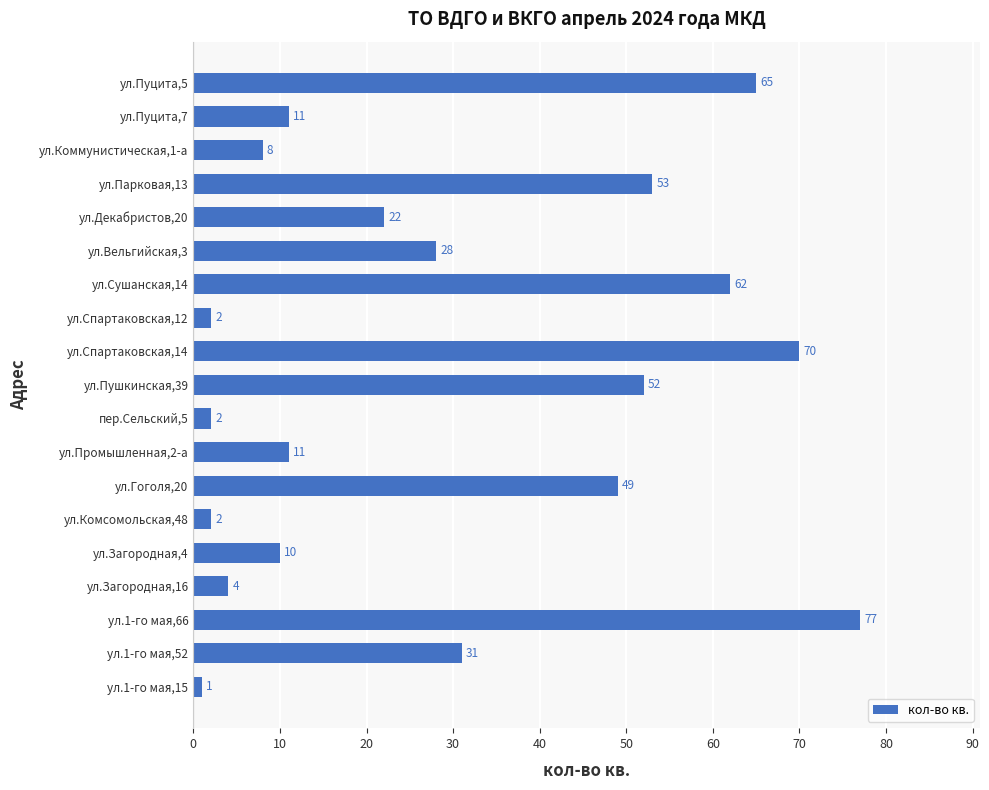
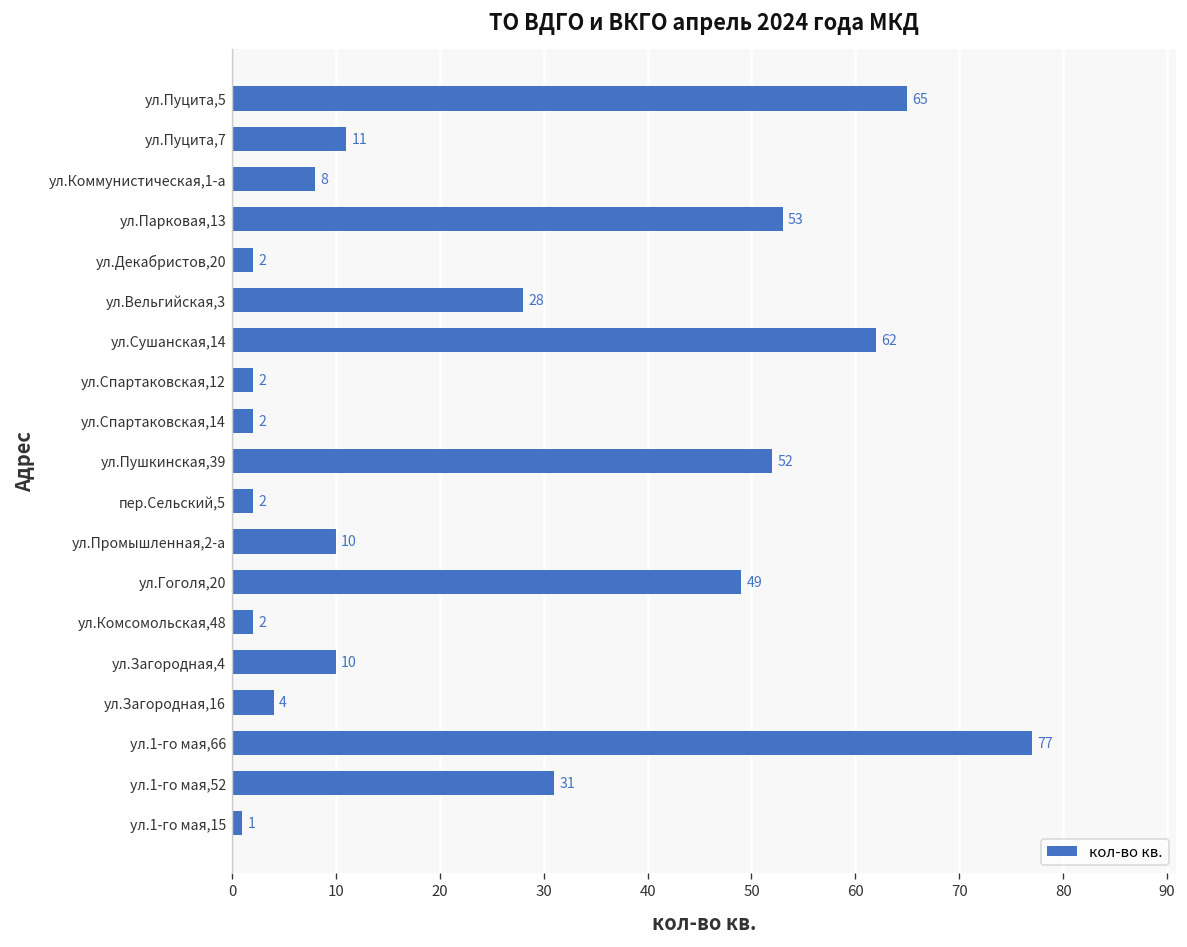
  {
    "ул.Пуцита,5": 65,
    "ул.Пуцита,7": 11,
    "ул.Коммунистическая,1-а": 8,
    "ул.Парковая,13": 53,
-   "ул.Декабристов,20": 22,
+   "ул.Декабристов,20": 2,
    "ул.Вельгийская,3": 28,
    "ул.Сушанская,14": 62,
    "ул.Спартаковская,12": 2,
-   "ул.Спартаковская,14": 70,
+   "ул.Спартаковская,14": 2,
    "ул.Пушкинская,39": 52,
    "пер.Сельский,5": 2,
-   "ул.Промышленная,2-а": 11,
+   "ул.Промышленная,2-а": 10,
    "ул.Гоголя,20": 49,
    "ул.Комсомольская,48": 2,
    "ул.Загородная,4": 10,
    "ул.Загородная,16": 4,
    "ул.1-го мая,66": 77,
    "ул.1-го мая,52": 31,
    "ул.1-го мая,15": 1
  }
